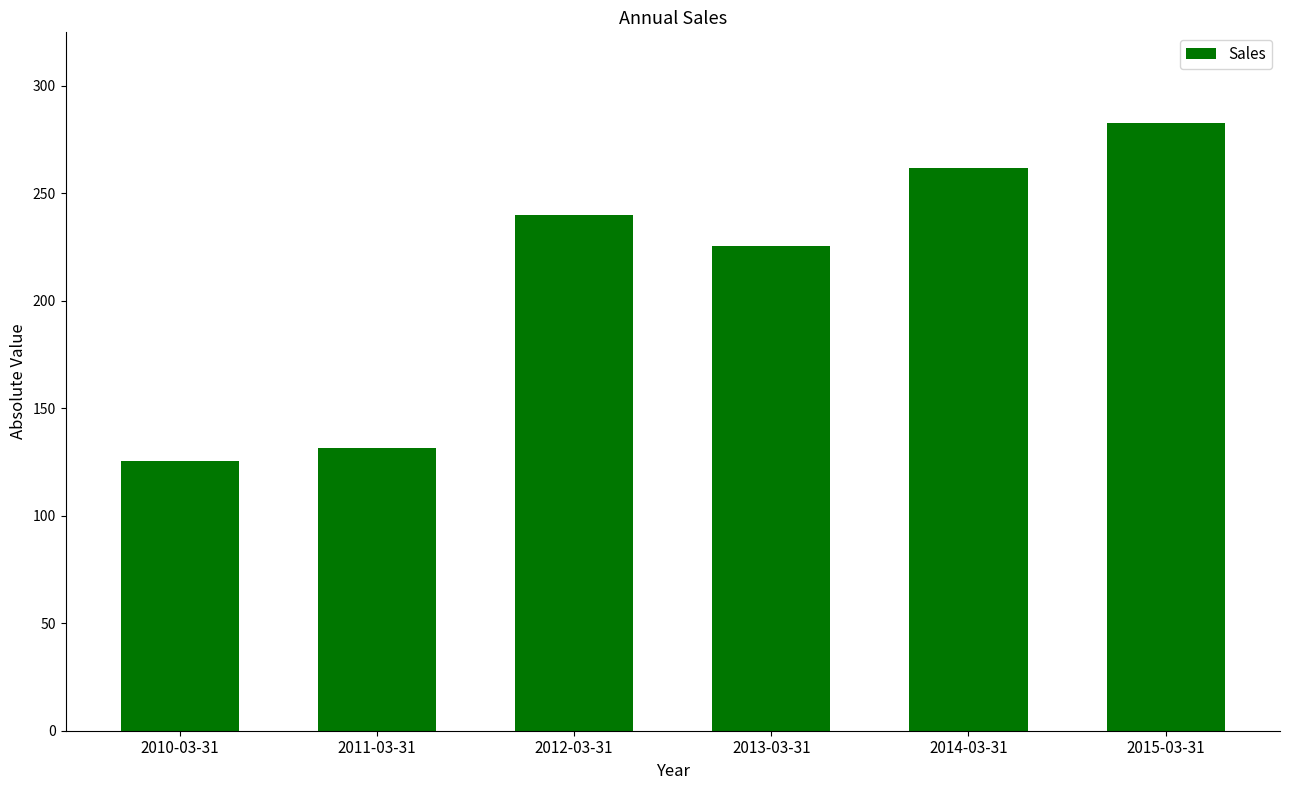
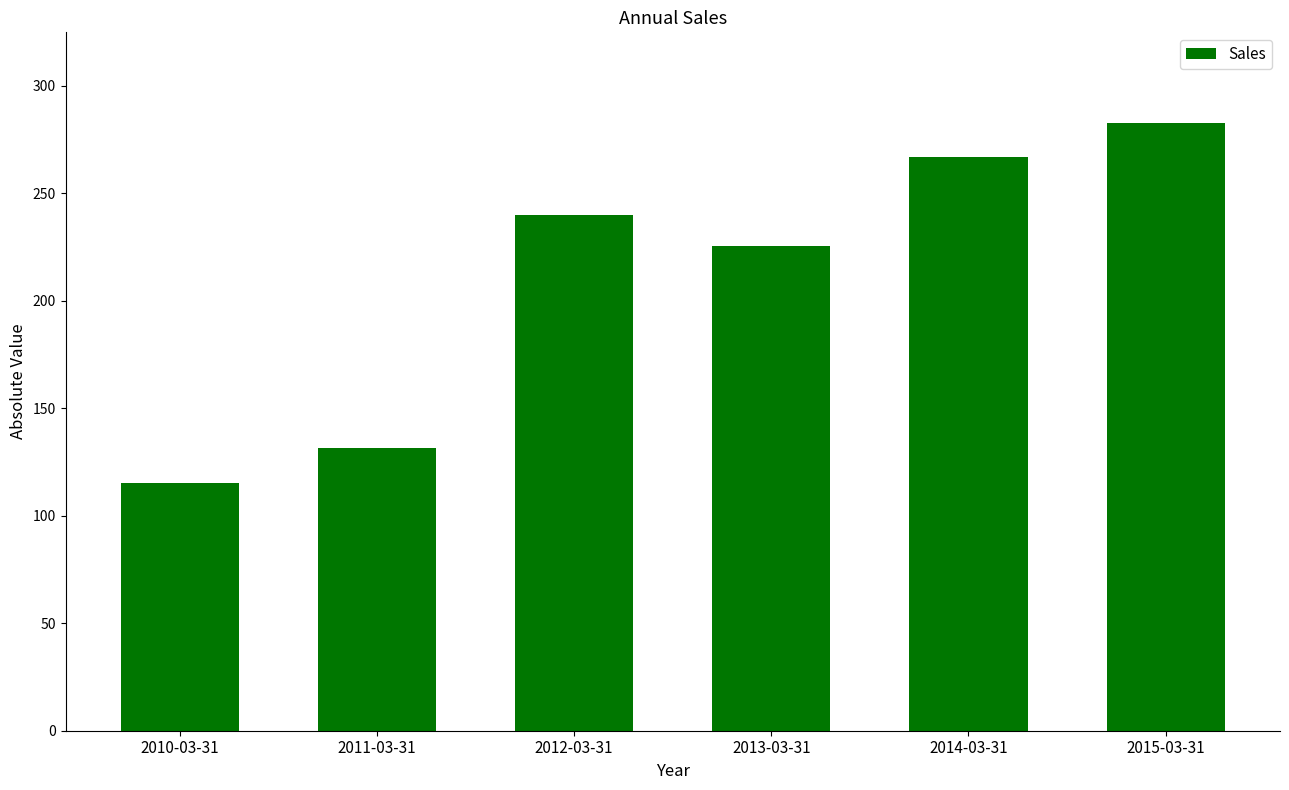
  {
-   "2010-03-31": 126,
+   "2010-03-31": 115,
    "2011-03-31": 131,
    "2012-03-31": 240,
    "2013-03-31": 225,
-   "2014-03-31": 262,
+   "2014-03-31": 267,
    "2015-03-31": 283
  }
